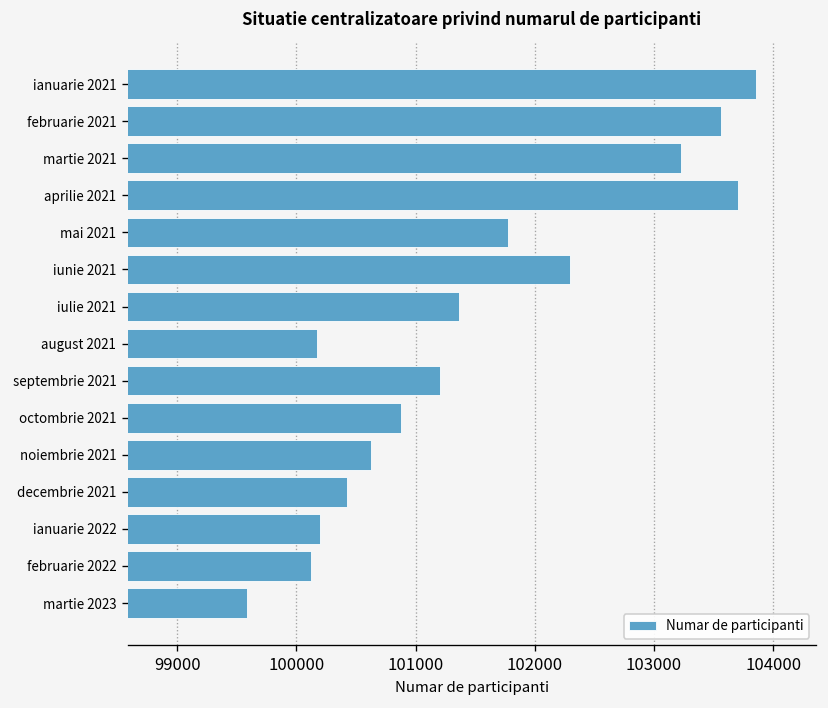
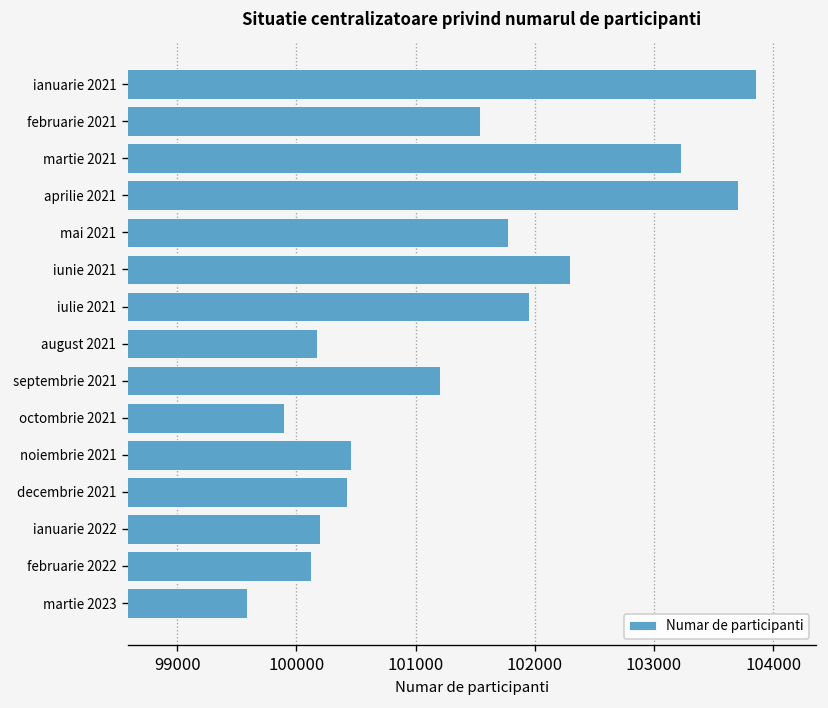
  {
    "ianuarie 2021": 103900,
-   "februarie 2021": 103600,
+   "februarie 2021": 101500,
    "martie 2021": 103200,
    "aprilie 2021": 103700,
    "mai 2021": 101800,
    "iunie 2021": 102300,
-   "iulie 2021": 101400,
+   "iulie 2021": 101900,
    "august 2021": 100200,
    "septembrie 2021": 101200,
-   "octombrie 2021": 100900,
-   "noiembrie 2021": 100600,
+   "octombrie 2021": 99900,
+   "noiembrie 2021": 100500,
    "decembrie 2021": 100400,
    "ianuarie 2022": 100200,
    "februarie 2022": 100100,
    "martie 2023": 99600
  }
